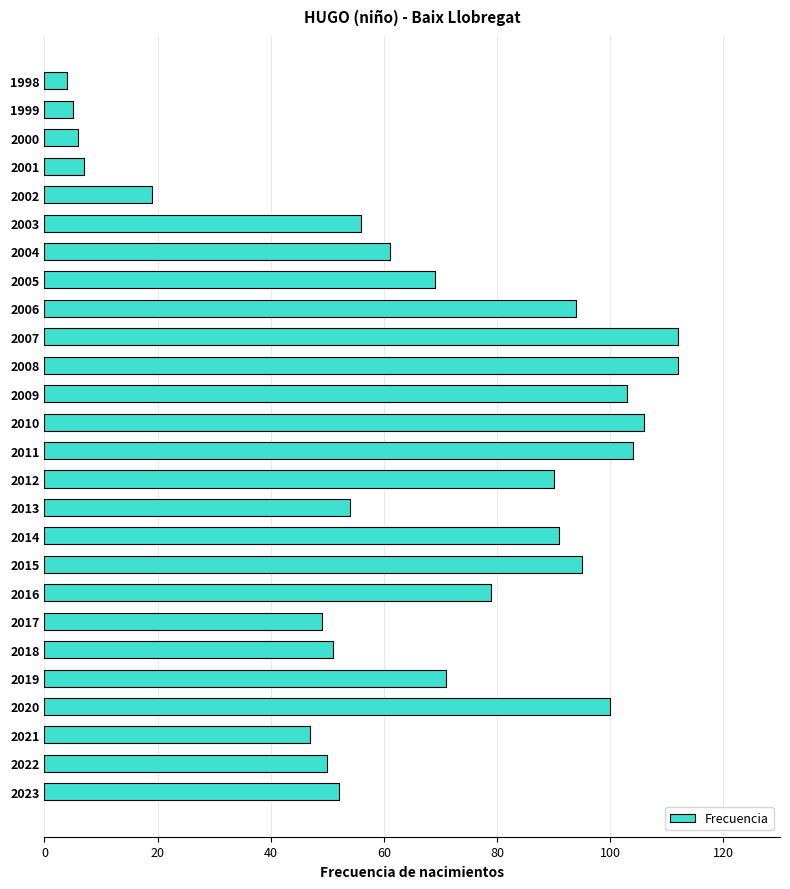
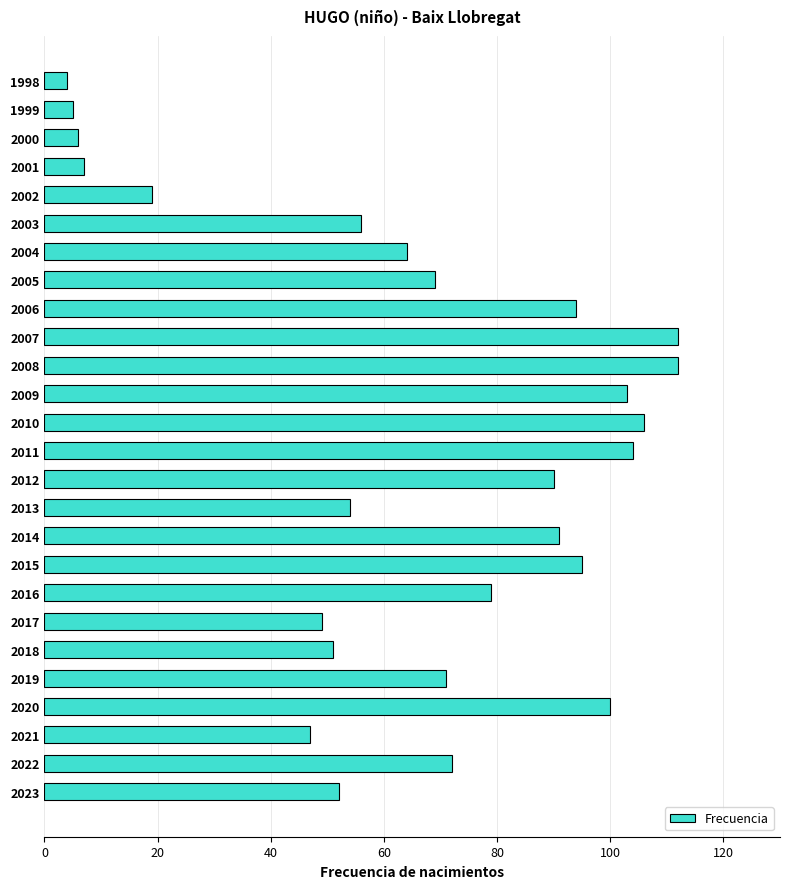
  {
    "1998": 4,
    "1999": 5,
    "2000": 6,
    "2001": 7,
    "2002": 19,
    "2003": 56,
-   "2004": 61,
+   "2004": 64,
    "2005": 69,
    "2006": 94,
    "2007": 112,
    "2008": 112,
    "2009": 103,
    "2010": 106,
    "2011": 104,
    "2012": 90,
    "2013": 54,
    "2014": 91,
    "2015": 95,
    "2016": 79,
    "2017": 49,
    "2018": 51,
    "2019": 71,
    "2020": 100,
    "2021": 47,
-   "2022": 50,
+   "2022": 72,
    "2023": 52
  }
